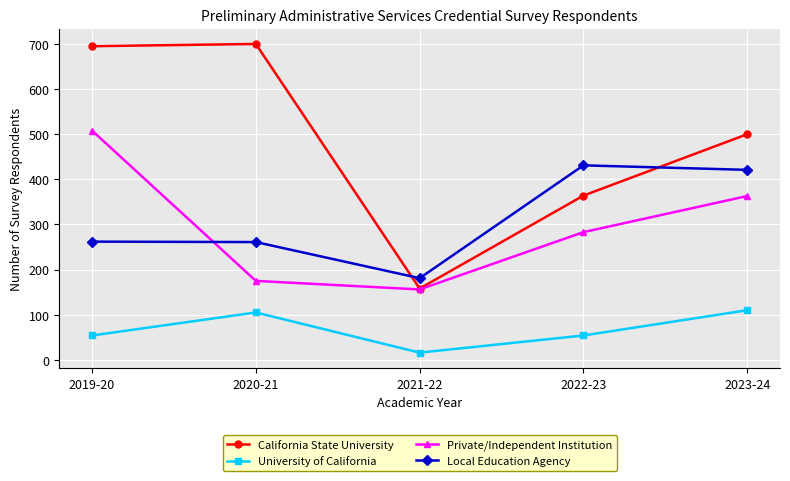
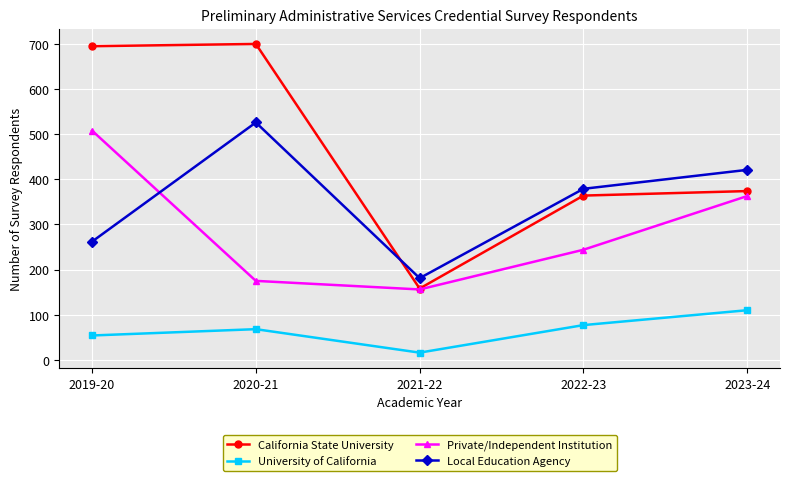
  {
    "California State University": {
      "2019-20": 700,
      "2020-21": 700,
      "2022-23": 360,
-     "2023-24": 500
+     "2023-24": 370
    },
    "University of California": {
      "2019-20": 50,
-     "2020-21": 110,
+     "2020-21": 70,
      "2021-22": 20,
-     "2022-23": 50,
+     "2022-23": 80,
      "2023-24": 110
    },
    "Private/Independent Institution": {
      "2019-20": 510,
      "2020-21": 180,
-     "2022-23": 280,
+     "2022-23": 240,
      "2023-24": 360
    },
    "Local Education Agency": {
      "2019-20": 260,
-     "2020-21": 260,
+     "2020-21": 530,
      "2021-22": 180,
-     "2022-23": 430,
+     "2022-23": 380,
      "2023-24": 420
    }
  }
